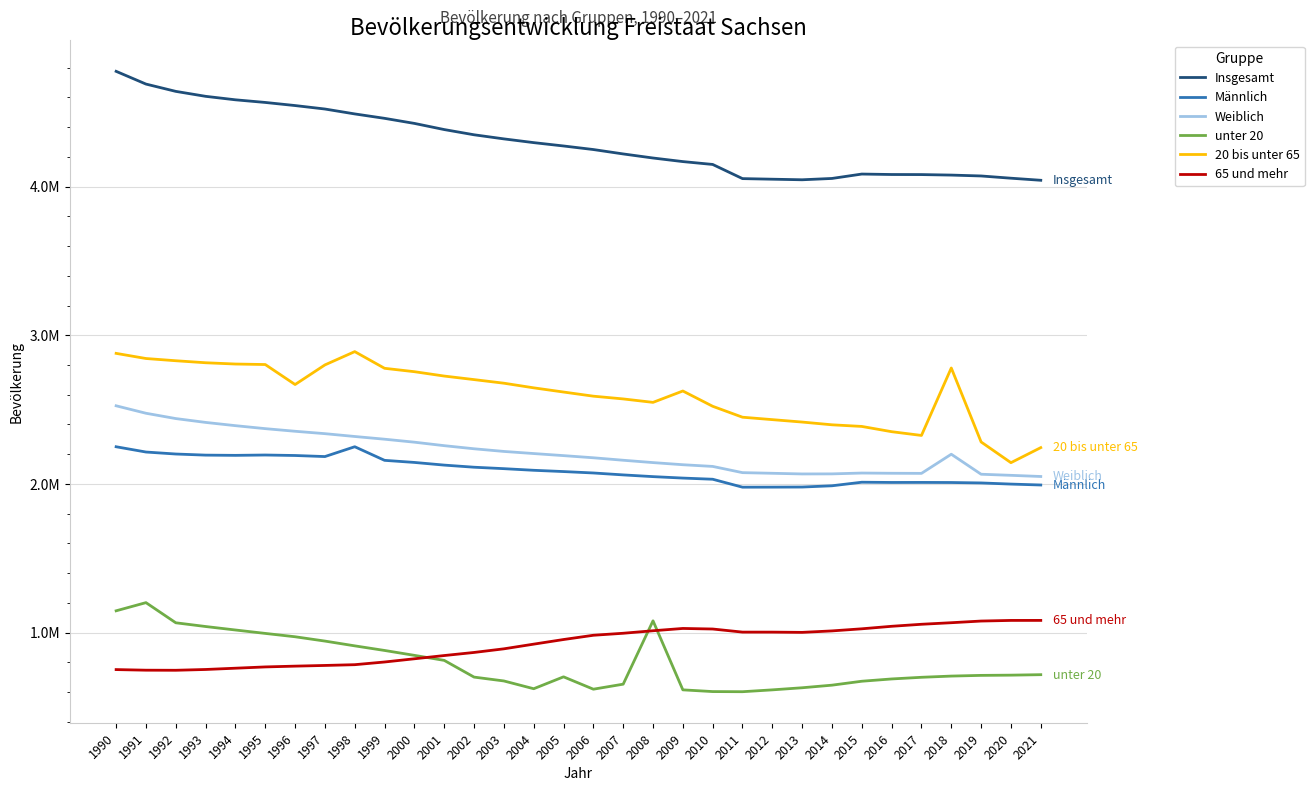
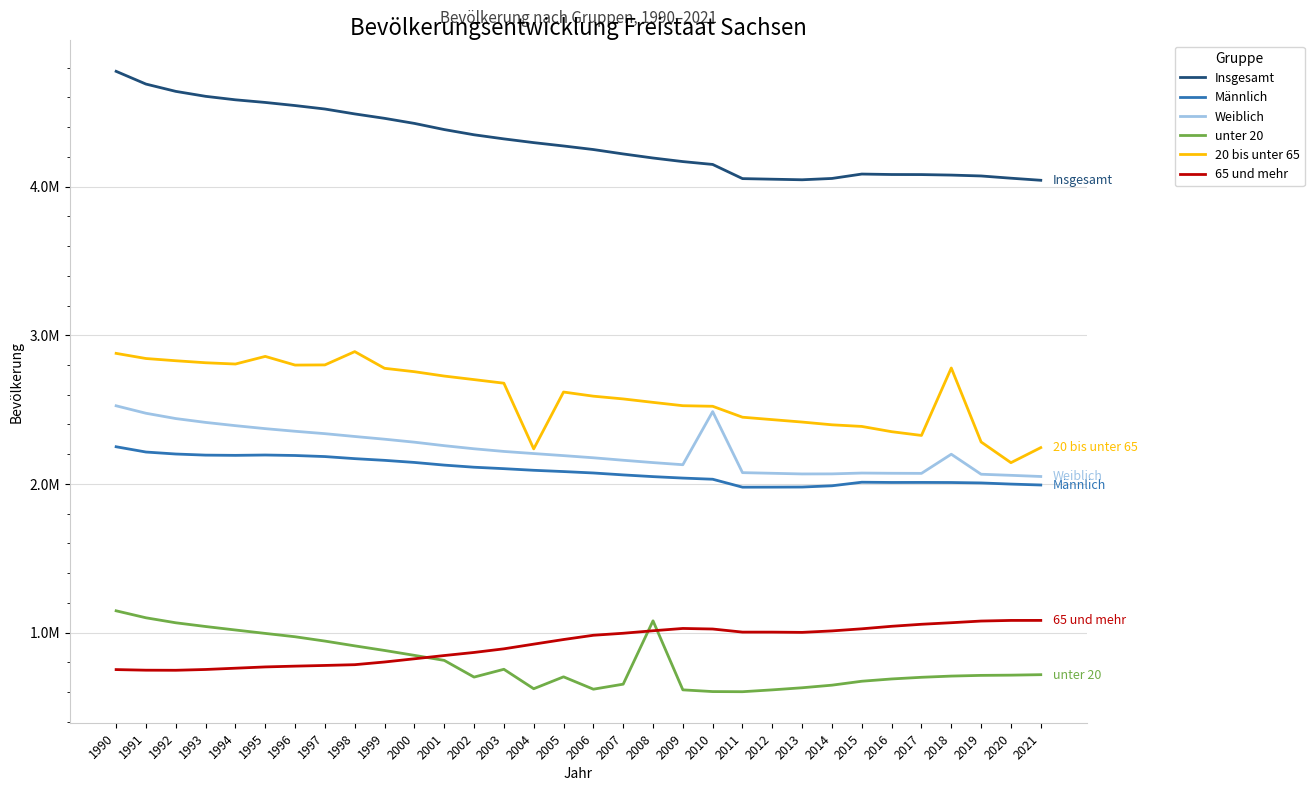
  {
    "Insgesamt": {
      "1990": 4780000,
      "1991": 4690000,
      "1992": 4640000,
      "1993": 4610000,
      "1994": 4580000,
      "1995": 4570000,
      "1996": 4550000,
      "1997": 4520000,
      "1998": 4490000,
      "1999": 4460000,
      "2000": 4430000,
      "2001": 4380000,
      "2002": 4350000,
      "2003": 4320000,
      "2004": 4300000,
      "2005": 4270000,
      "2006": 4250000,
      "2007": 4220000,
      "2008": 4190000,
      "2009": 4170000,
      "2010": 4150000,
      "2011": 4050000,
      "2012": 4050000,
      "2013": 4050000,
      "2014": 4060000,
      "2015": 4080000,
      "2016": 4080000,
      "2017": 4080000,
      "2018": 4080000,
      "2019": 4070000,
      "2020": 4060000,
      "2021": 4040000
    },
    "Männlich": {
      "1990": 2250000,
      "1991": 2210000,
      "1992": 2200000,
      "1993": 2190000,
      "1994": 2190000,
      "1995": 2190000,
      "1996": 2190000,
      "1997": 2180000,
-     "1998": 2250000,
+     "1998": 2170000,
      "1999": 2160000,
      "2000": 2140000,
      "2001": 2130000,
      "2002": 2110000,
      "2003": 2100000,
      "2004": 2090000,
      "2005": 2080000,
      "2006": 2070000,
      "2007": 2060000,
      "2008": 2050000,
      "2009": 2040000,
      "2010": 2030000,
      "2011": 1980000,
      "2012": 1980000,
      "2013": 1980000,
      "2014": 1990000,
      "2015": 2010000,
      "2016": 2010000,
      "2017": 2010000,
      "2018": 2010000,
      "2019": 2010000,
      "2020": 2000000,
      "2021": 1990000
    },
    "Weiblich": {
      "1990": 2530000,
      "1991": 2480000,
      "1992": 2440000,
      "1993": 2410000,
      "1994": 2390000,
      "1995": 2370000,
      "1996": 2350000,
      "1997": 2340000,
      "1998": 2320000,
      "1999": 2300000,
      "2000": 2280000,
      "2001": 2260000,
      "2002": 2240000,
      "2003": 2220000,
      "2004": 2200000,
      "2005": 2190000,
      "2006": 2180000,
      "2007": 2160000,
      "2008": 2140000,
      "2009": 2130000,
-     "2010": 2120000,
+     "2010": 2490000,
      "2011": 2080000,
      "2012": 2070000,
      "2013": 2070000,
      "2014": 2070000,
      "2015": 2070000,
      "2016": 2070000,
      "2017": 2070000,
      "2018": 2200000,
      "2019": 2070000,
      "2020": 2060000,
      "2021": 2050000
    },
    "unter 20": {
      "1990": 1150000,
-     "1991": 1200000,
+     "1991": 1100000,
      "1992": 1070000,
      "1993": 1040000,
      "1994": 1020000,
      "1995": 990000,
      "1996": 970000,
      "1997": 940000,
      "1998": 910000,
      "1999": 880000,
      "2000": 850000,
      "2001": 810000,
      "2002": 700000,
-     "2003": 670000,
+     "2003": 750000,
      "2004": 620000,
      "2005": 700000,
      "2006": 620000,
      "2007": 650000,
      "2008": 1080000,
      "2009": 610000,
      "2010": 600000,
      "2011": 600000,
      "2012": 610000,
      "2013": 630000,
      "2014": 650000,
      "2015": 670000,
      "2016": 690000,
      "2017": 700000,
      "2018": 710000,
      "2019": 710000,
      "2020": 710000
    },
    "20 bis unter 65": {
      "1990": 2880000,
      "1991": 2840000,
      "1992": 2830000,
      "1993": 2820000,
      "1994": 2810000,
-     "1995": 2800000,
-     "1996": 2670000,
+     "1995": 2860000,
+     "1996": 2800000,
      "1997": 2800000,
      "1998": 2890000,
      "1999": 2780000,
      "2000": 2760000,
      "2001": 2730000,
      "2002": 2700000,
      "2003": 2680000,
-     "2004": 2650000,
+     "2004": 2240000,
      "2005": 2620000,
      "2006": 2590000,
      "2007": 2570000,
      "2008": 2550000,
-     "2009": 2630000,
+     "2009": 2530000,
      "2010": 2520000,
      "2011": 2450000,
      "2012": 2430000,
      "2013": 2420000,
      "2014": 2400000,
      "2015": 2390000,
      "2016": 2350000,
      "2017": 2330000,
      "2018": 2780000,
      "2019": 2280000,
      "2020": 2140000
    },
    "65 und mehr": {
      "1990": 750000,
      "1991": 750000,
      "1992": 750000,
      "1993": 750000,
      "1994": 760000,
      "1995": 770000,
      "1996": 770000,
      "1997": 780000,
      "1998": 780000,
      "1999": 800000,
      "2000": 820000,
      "2001": 850000,
      "2002": 870000,
      "2003": 890000,
      "2004": 920000,
      "2005": 950000,
      "2006": 980000,
      "2007": 1000000,
      "2008": 1010000,
      "2009": 1030000,
      "2010": 1020000,
      "2011": 1000000,
      "2012": 1000000,
      "2013": 1000000,
      "2014": 1010000,
      "2015": 1030000,
      "2016": 1040000,
      "2017": 1060000,
      "2018": 1070000,
      "2019": 1080000,
      "2020": 1080000
    }
  }
